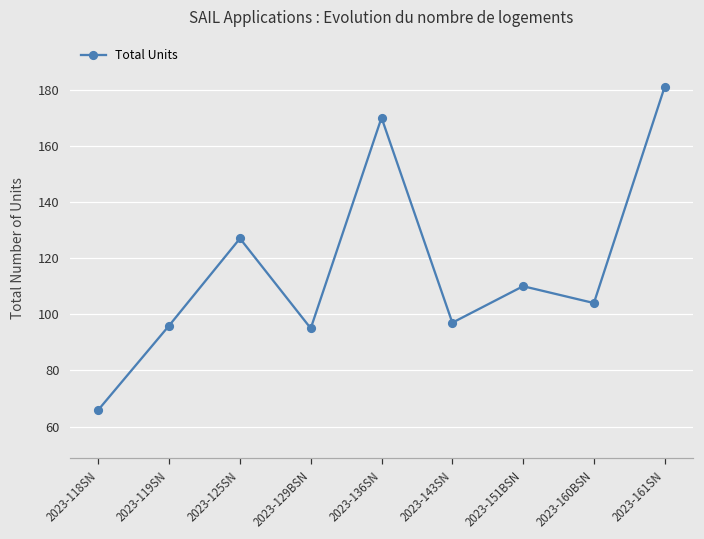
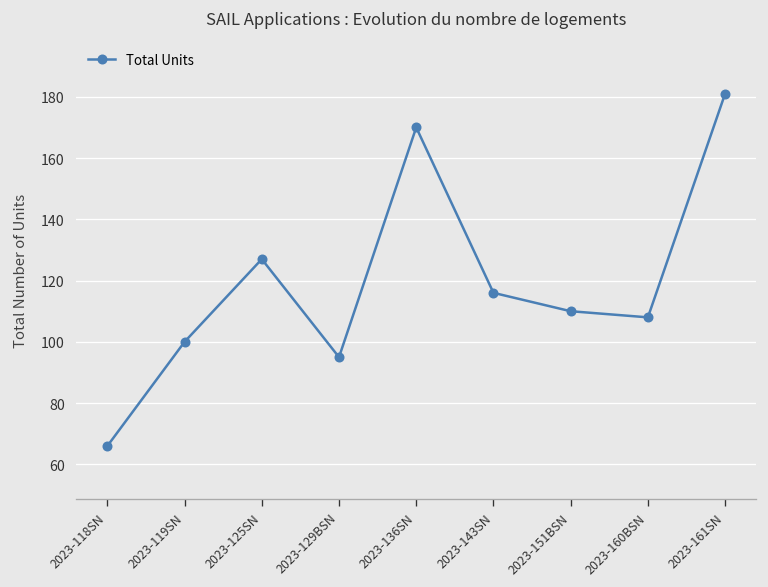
  {
    "2023-118SN": 66,
-   "2023-119SN": 96,
+   "2023-119SN": 100,
    "2023-125SN": 127,
    "2023-129BSN": 95,
    "2023-136SN": 170,
-   "2023-143SN": 97,
+   "2023-143SN": 116,
    "2023-151BSN": 110,
-   "2023-160BSN": 104,
+   "2023-160BSN": 108,
    "2023-161SN": 181
  }
